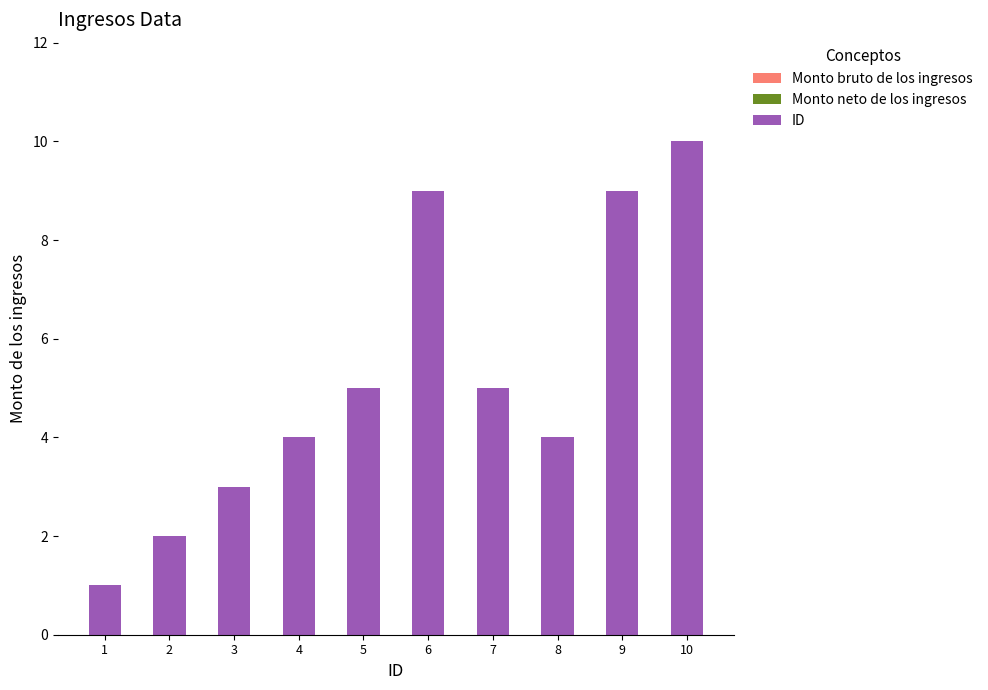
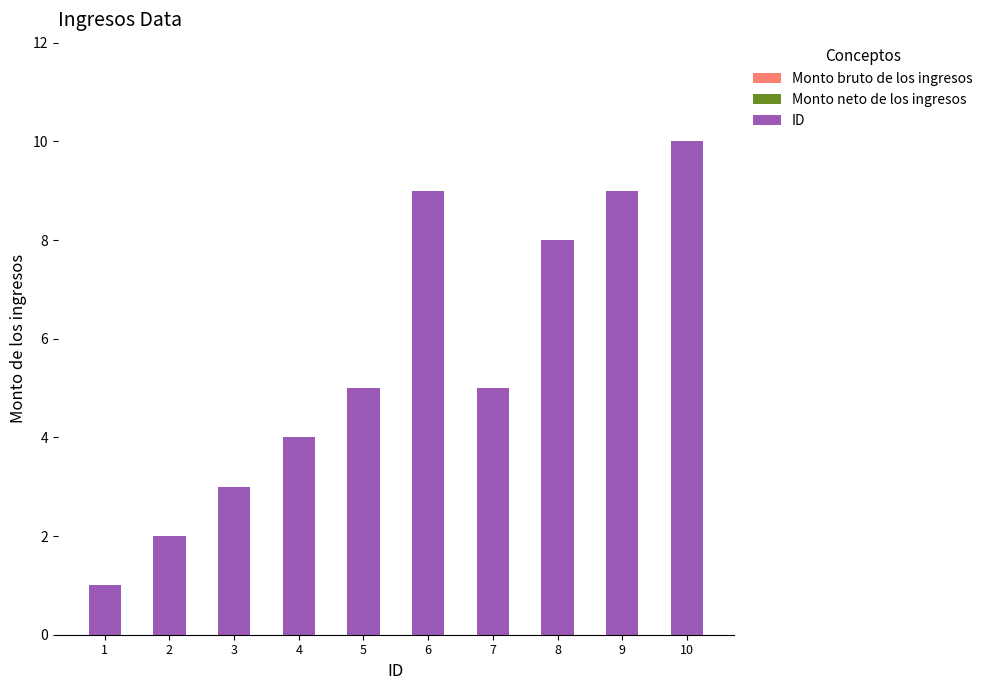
  {
    "Monto neto de los ingresos": {
      "1": 0,
      "2": 0,
      "3": 0,
      "4": 0,
      "5": 0,
      "6": 0,
      "7": 0,
      "8": 0,
      "9": 0,
      "10": 0
    },
    "ID": {
      "1": 1,
      "2": 2,
      "3": 3,
      "4": 4,
      "5": 5,
      "6": 9,
      "7": 5,
-     "8": 4,
+     "8": 8,
      "9": 9,
      "10": 10
    }
  }
